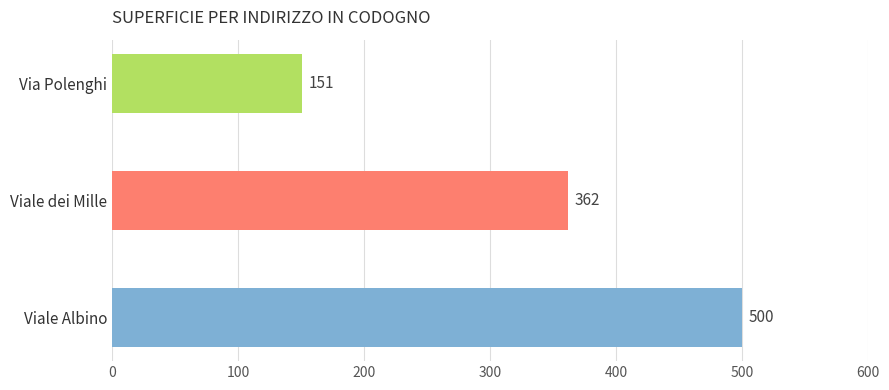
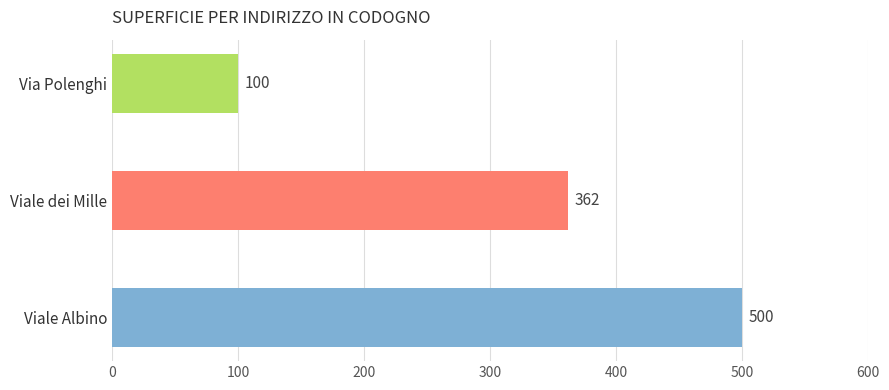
  {
-   "Via Polenghi": 151,
+   "Via Polenghi": 100,
    "Viale dei Mille": 362,
    "Viale Albino": 500
  }
